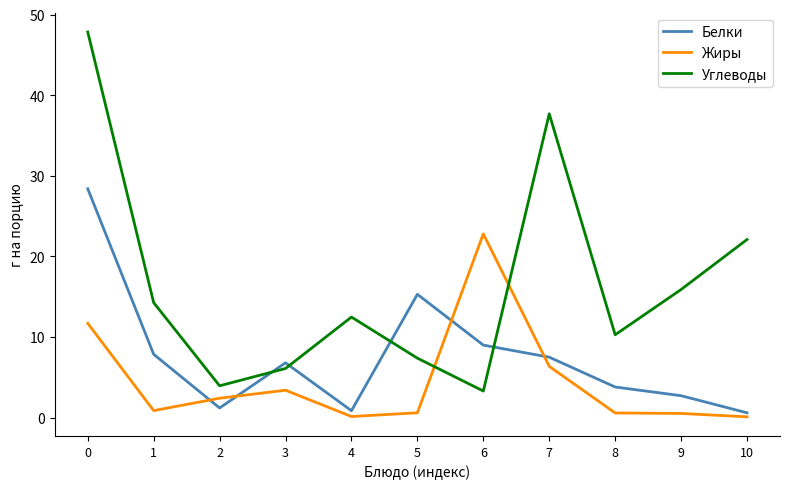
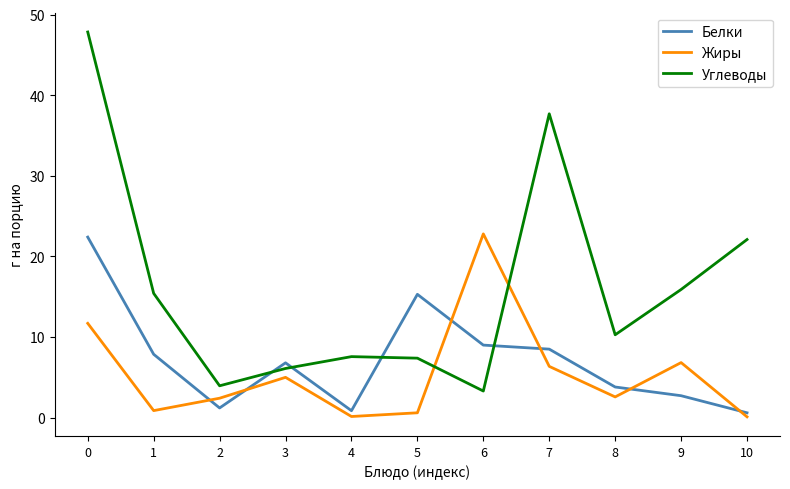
  {
    "Белки": {
-     "0": 28,
+     "0": 22,
      "1": 8,
      "2": 1,
      "3": 7,
      "4": 1,
      "5": 15,
      "6": 9,
-     "7": 8,
+     "7": 9,
      "8": 4,
      "9": 3,
      "10": 1
    },
    "Жиры": {
      "0": 12,
      "1": 1,
      "2": 2,
-     "3": 3,
+     "3": 5,
      "4": 0,
      "5": 1,
      "6": 23,
      "7": 6,
-     "8": 1,
-     "9": 1,
+     "8": 3,
+     "9": 7,
      "10": 0
    },
    "Углеводы": {
      "0": 48,
-     "1": 14,
+     "1": 15,
      "2": 4,
      "3": 6,
-     "4": 12,
+     "4": 8,
      "5": 7,
      "6": 3,
      "7": 38,
      "8": 10,
      "9": 16,
      "10": 22
    }
  }
